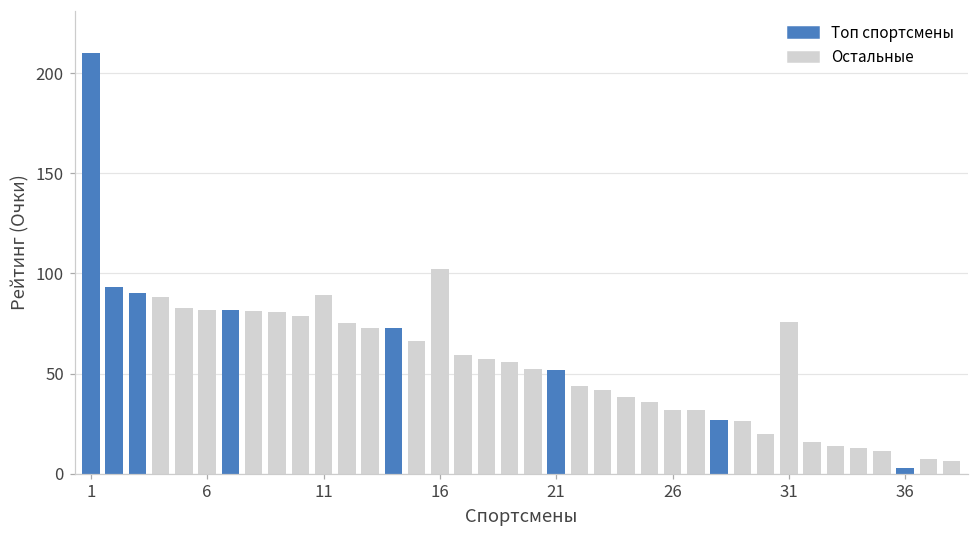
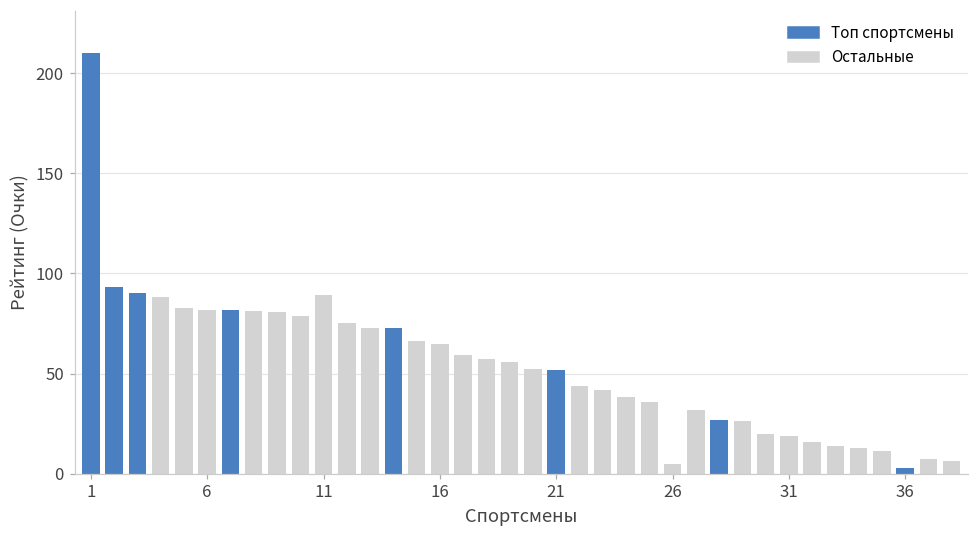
  {
    "1": 210,
    "6": 82,
    "11": 89,
-   "16": 102,
+   "16": 65,
    "21": 52,
-   "26": 32,
-   "31": 76,
+   "26": 5,
+   "31": 19,
    "36": 3
  }
